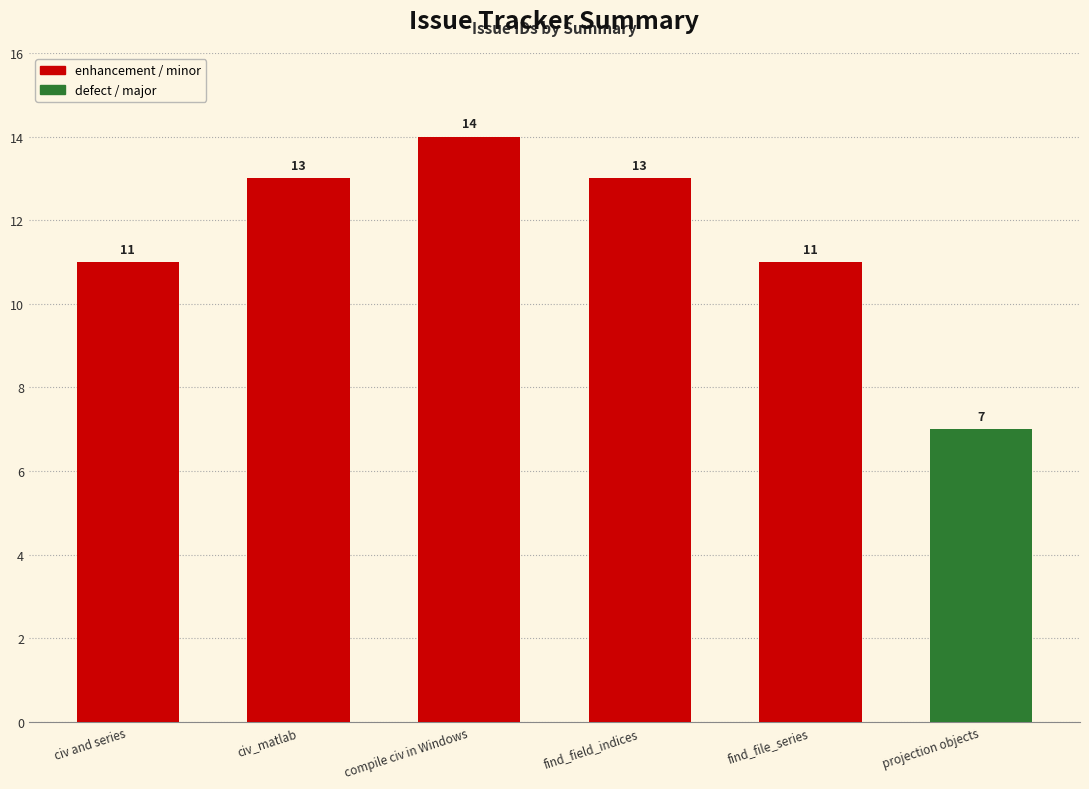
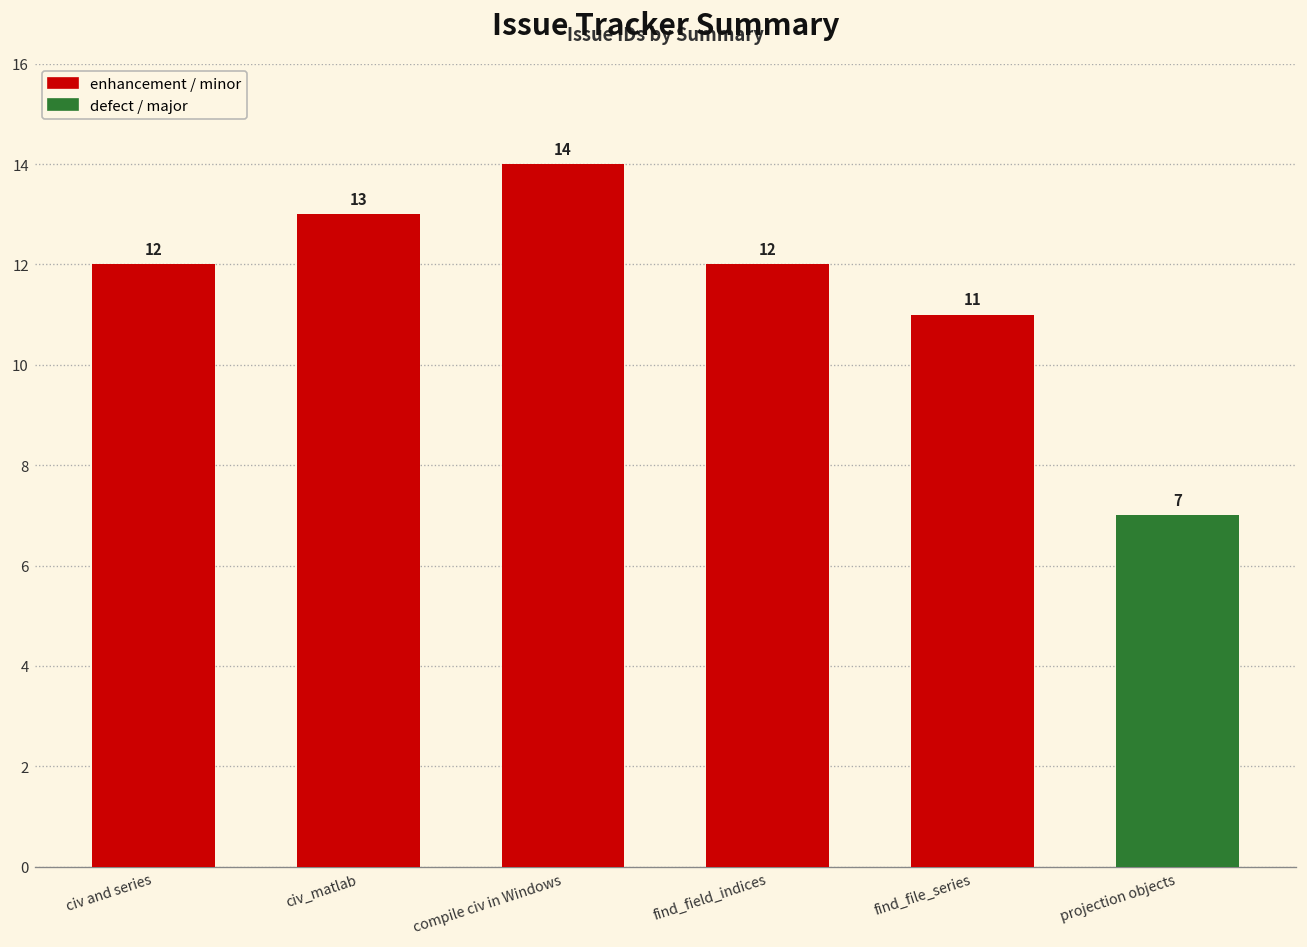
  {
-   "civ and series": 11,
+   "civ and series": 12,
    "civ_matlab": 13,
    "compile civ in Windows": 14,
-   "find_field_indices": 13,
+   "find_field_indices": 12,
    "find_file_series": 11,
    "projection objects": 7
  }
